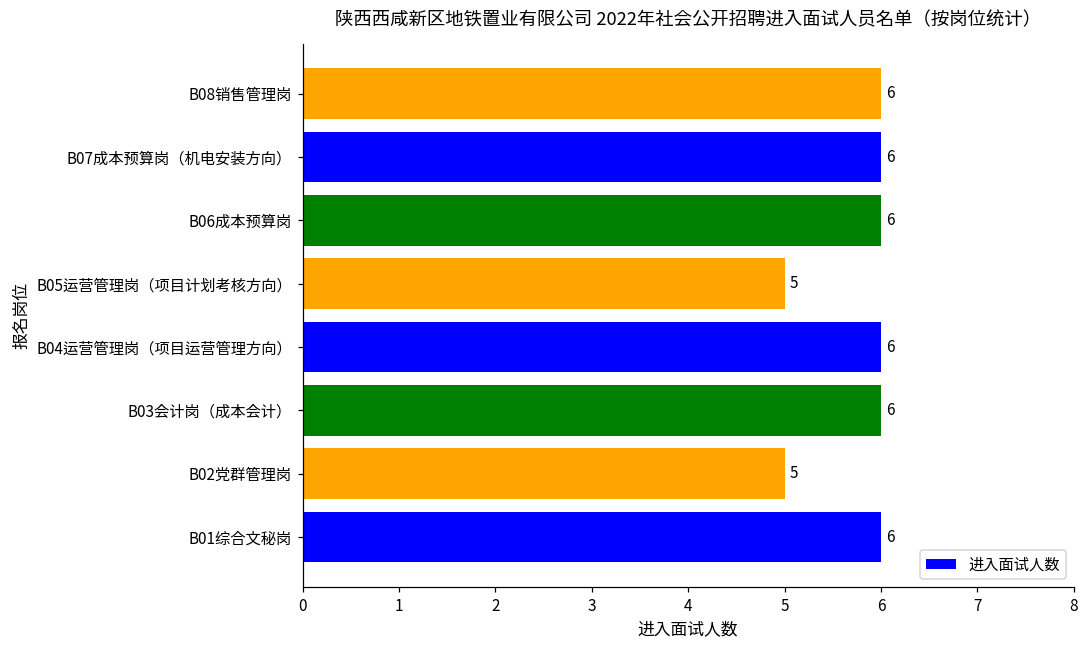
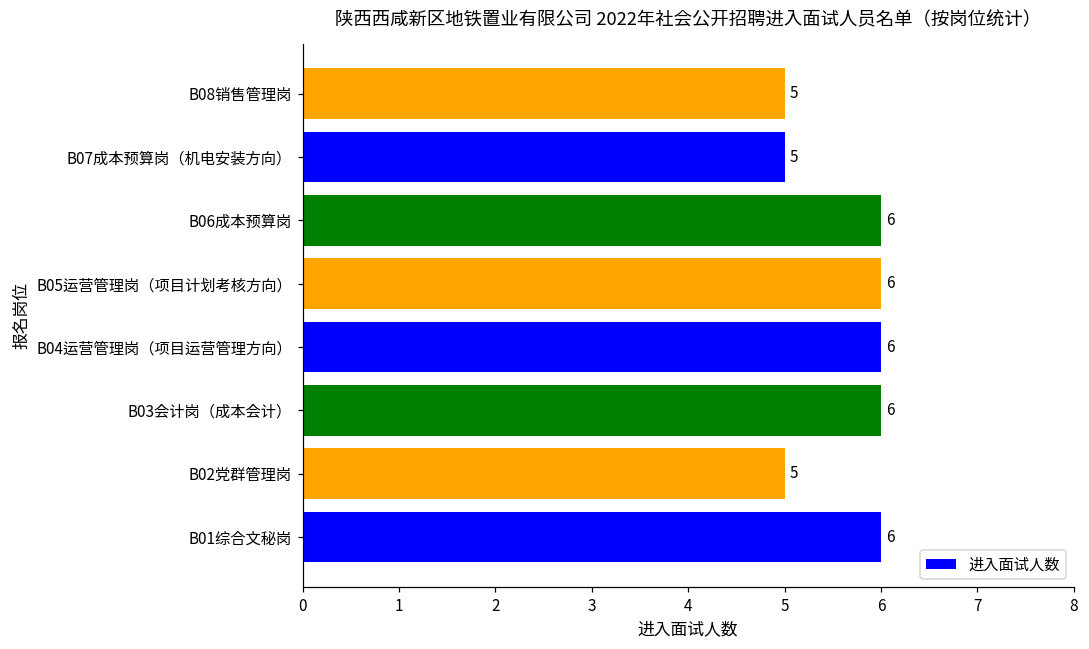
  {
-   "B08销售管理岗": 6,
-   "B07成本预算岗（机电安装方向）": 6,
+   "B08销售管理岗": 5,
+   "B07成本预算岗（机电安装方向）": 5,
    "B06成本预算岗": 6,
-   "B05运营管理岗（项目计划考核方向）": 5,
+   "B05运营管理岗（项目计划考核方向）": 6,
    "B04运营管理岗（项目运营管理方向）": 6,
    "B03会计岗（成本会计）": 6,
    "B02党群管理岗": 5,
    "B01综合文秘岗": 6
  }
